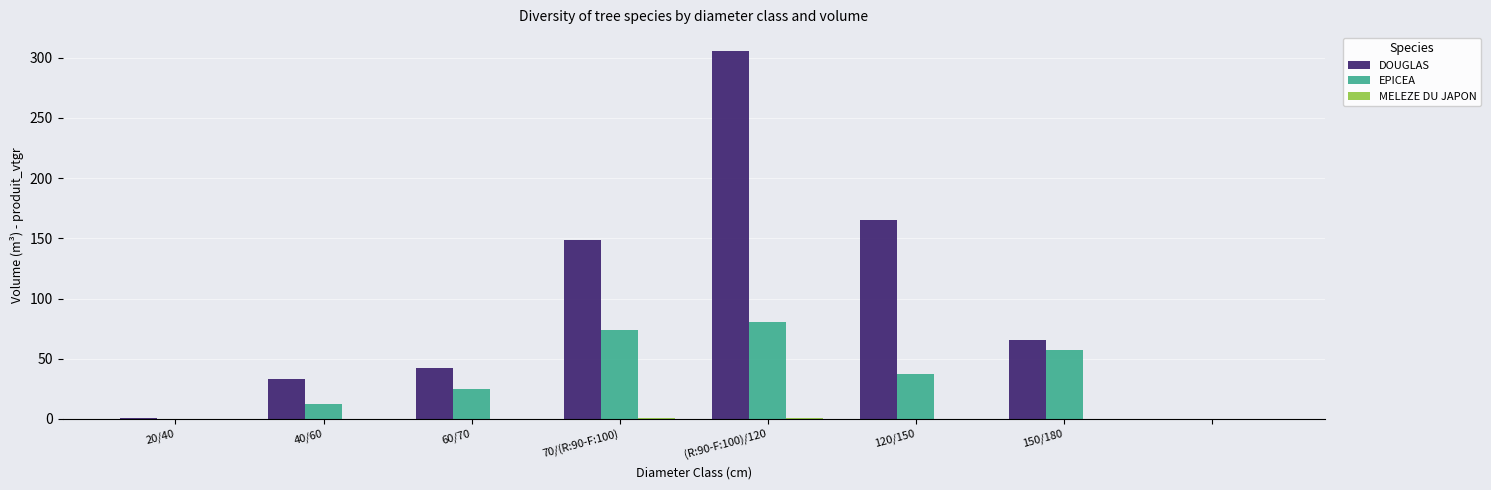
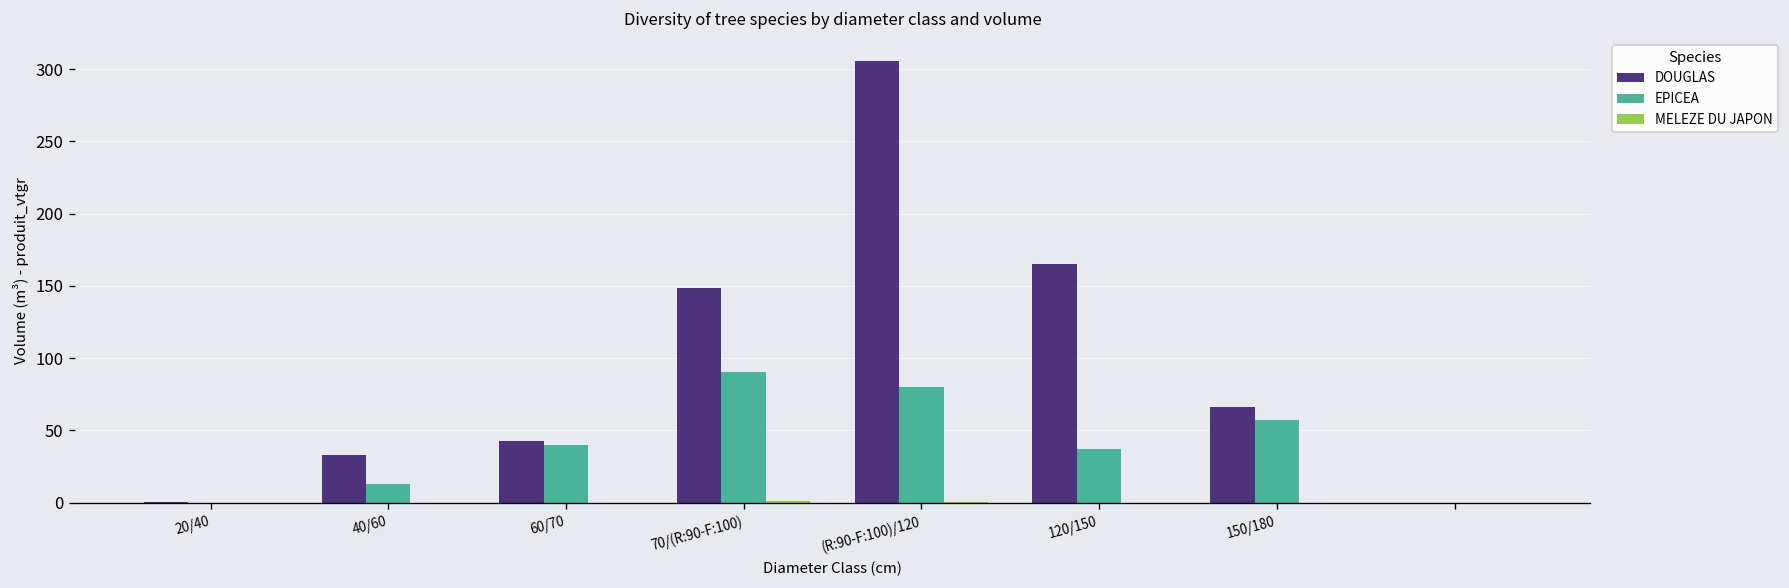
  {
    "EPICEA": {
      "40/60": 13,
-     "60/70": 25,
-     "70/(R:90-F:100)": 74,
+     "60/70": 40,
+     "70/(R:90-F:100)": 90,
      "(R:90-F:100)/120": 80,
      "120/150": 37,
      "150/180": 58
    }
  }
